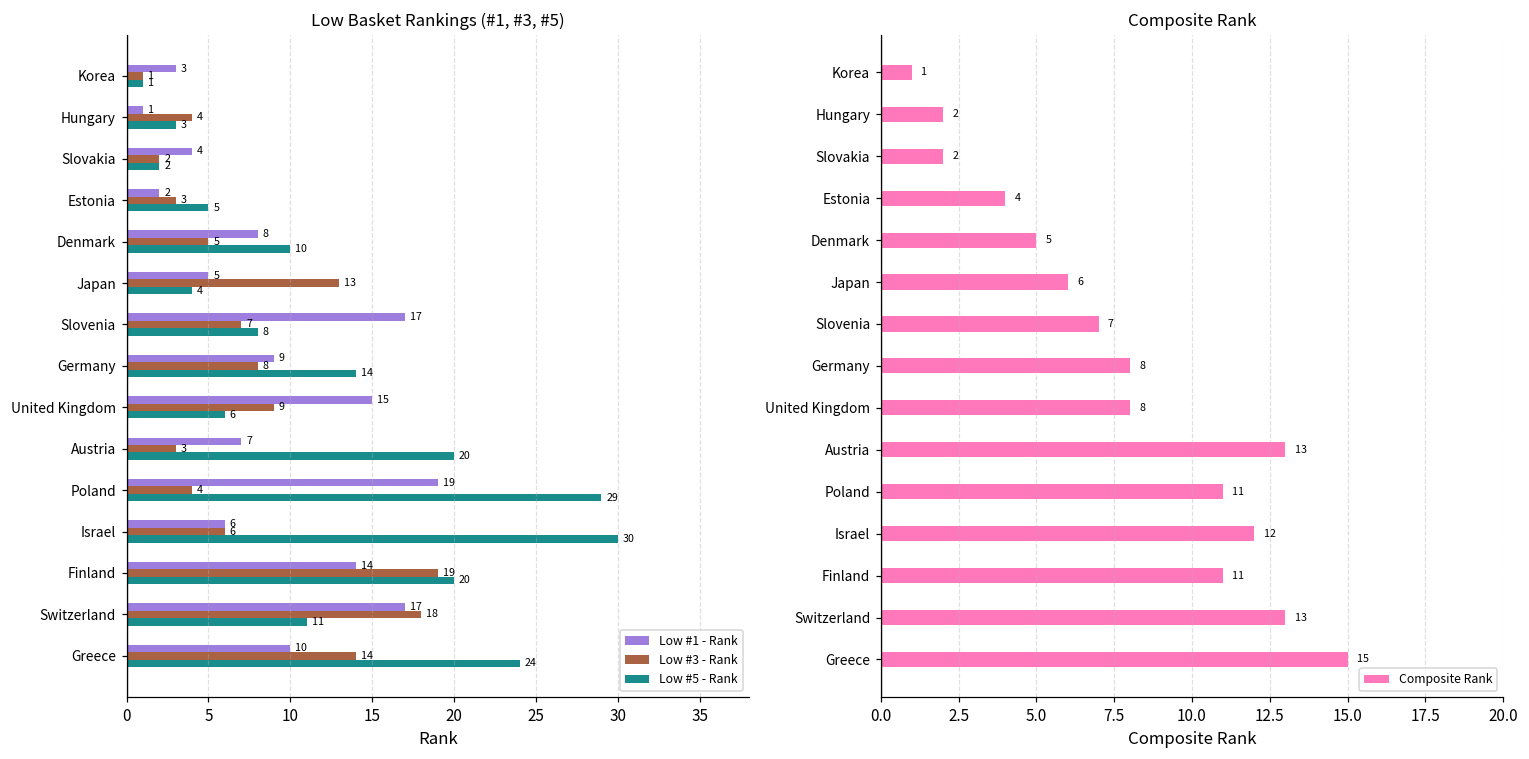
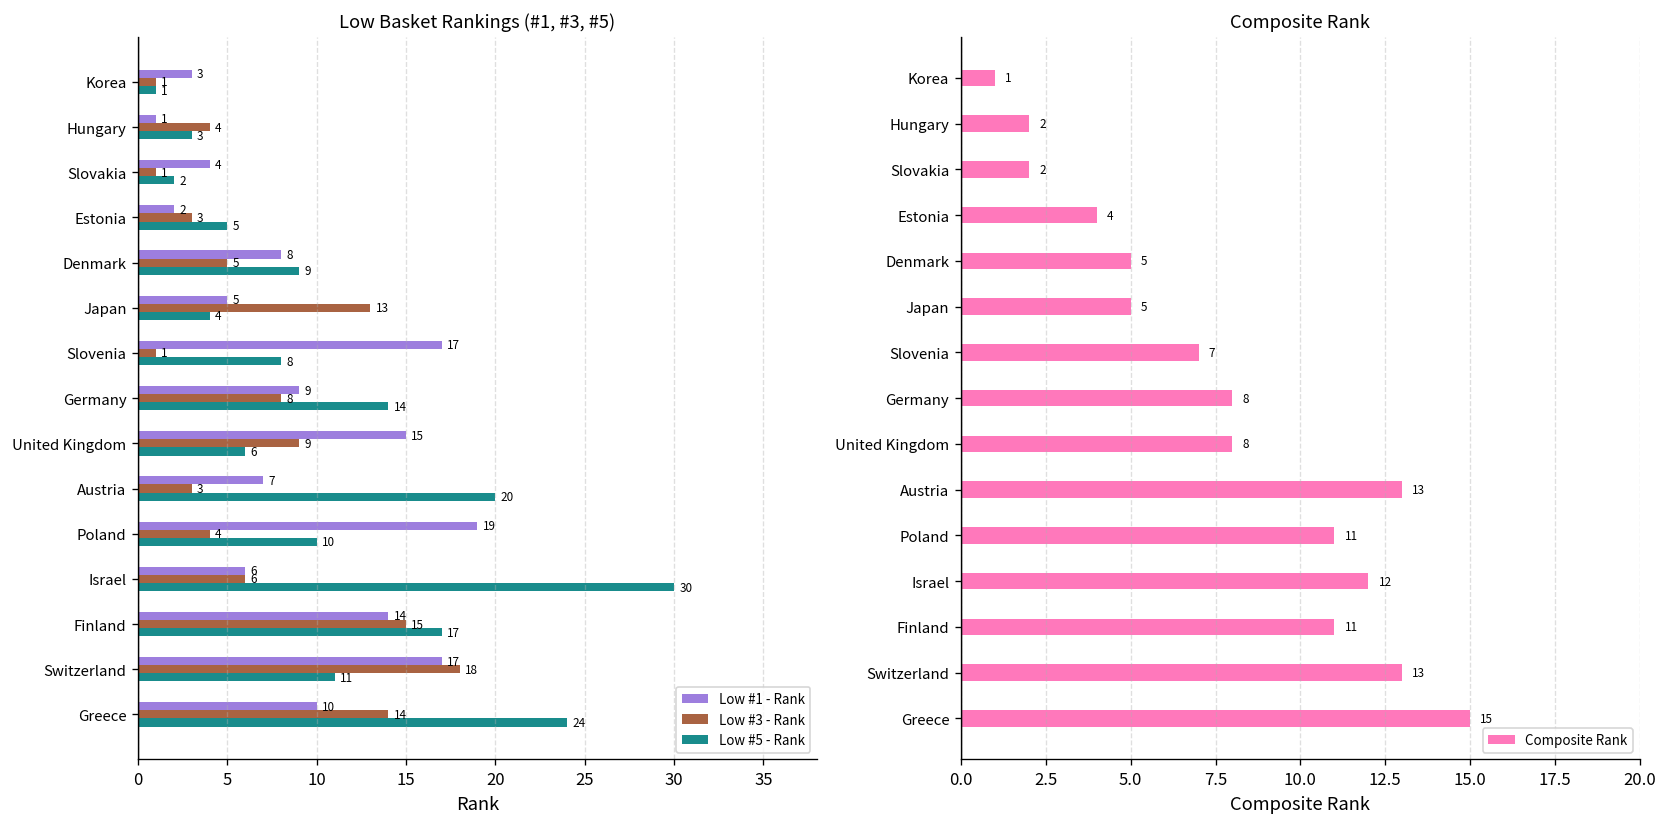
  {
    "Low Basket Rankings (#1, #3, #5)": {
      "Low #1 - Rank": {
        "Korea": 3,
        "Hungary": 1,
        "Slovakia": 4,
        "Estonia": 2,
        "Denmark": 8,
        "Japan": 5,
        "Slovenia": 17,
        "Germany": 9,
        "United Kingdom": 15,
        "Austria": 7,
        "Poland": 19,
        "Finland": 14,
        "Switzerland": 17,
        "Greece": 10
      },
      "Low #3 - Rank": {
        "Hungary": 4,
-       "Slovakia": 2,
+       "Slovakia": 1,
        "Estonia": 3,
        "Denmark": 5,
        "Japan": 13,
-       "Slovenia": 7,
+       "Slovenia": 1,
        "Germany": 8,
        "United Kingdom": 9,
        "Austria": 3,
        "Poland": 4,
-       "Finland": 19,
+       "Finland": 15,
        "Switzerland": 18,
        "Greece": 14
      },
      "Low #5 - Rank": {
        "Hungary": 3,
        "Estonia": 5,
-       "Denmark": 10,
+       "Denmark": 9,
        "Japan": 4,
        "Slovenia": 8,
        "Germany": 14,
        "United Kingdom": 6,
        "Austria": 20,
-       "Poland": 29,
+       "Poland": 10,
        "Israel": 30,
-       "Finland": 20,
+       "Finland": 17,
        "Switzerland": 11,
        "Greece": 24
      }
    },
    "Composite Rank": {
      "Korea": 1,
      "Hungary": 2,
      "Slovakia": 2,
      "Estonia": 4,
      "Denmark": 5,
-     "Japan": 6,
+     "Japan": 5,
      "Slovenia": 7,
      "Germany": 8,
      "United Kingdom": 8,
      "Austria": 13,
      "Poland": 11,
      "Israel": 12,
      "Finland": 11,
      "Switzerland": 13,
      "Greece": 15
    }
  }
